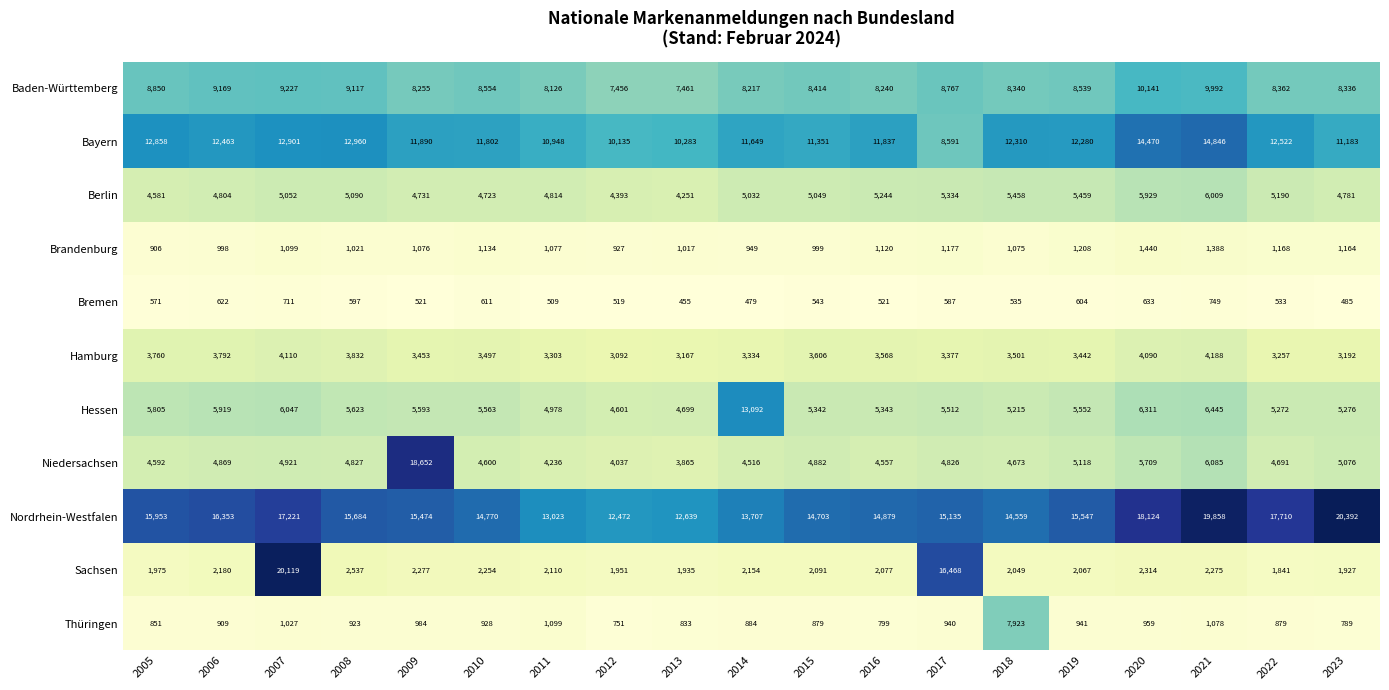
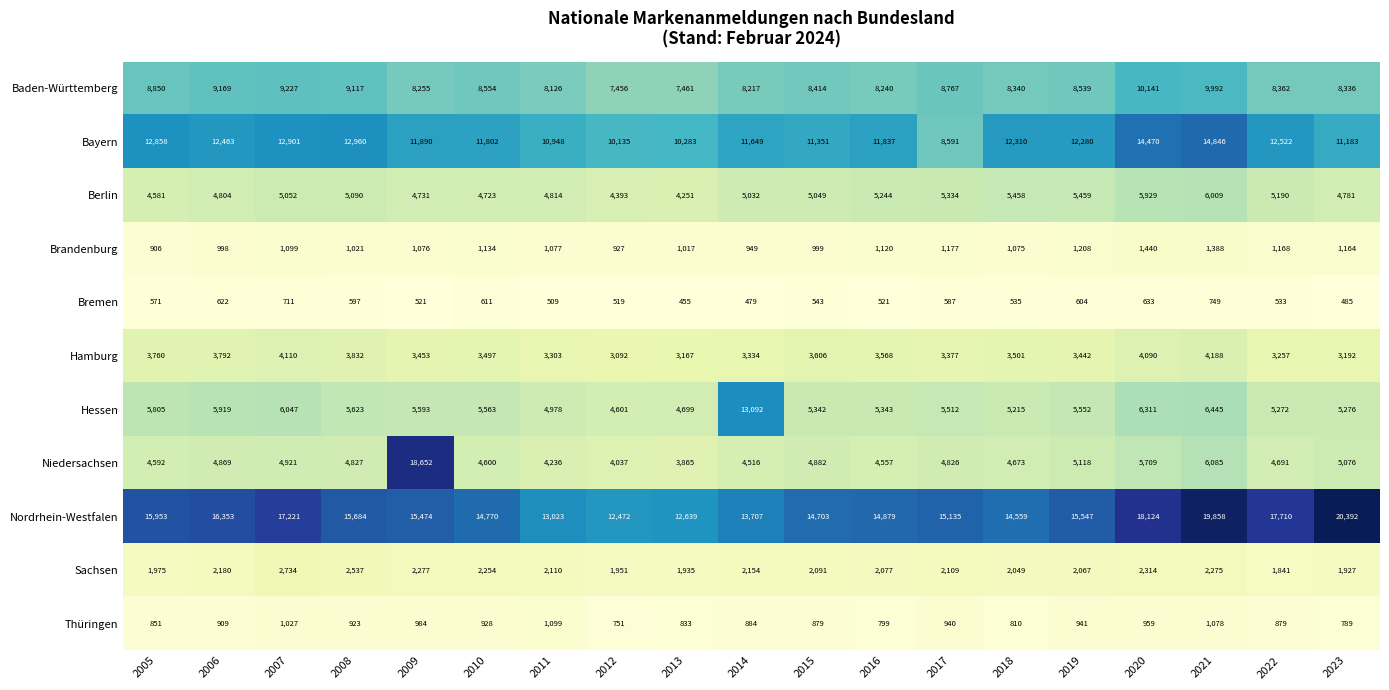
  {
    "Sachsen": {
      "2005": "1,975",
      "2006": "2,180",
-     "2007": "20,119",
+     "2007": "2,734",
      "2008": "2,537",
      "2009": "2,277",
      "2010": "2,254",
      "2011": "2,110",
      "2012": "1,951",
      "2013": "1,935",
      "2014": "2,154",
      "2015": "2,091",
      "2016": "2,077",
-     "2017": "16,468",
+     "2017": "2,109",
      "2018": "2,049",
      "2019": "2,067",
      "2020": "2,314",
      "2021": "2,275",
      "2022": "1,841",
      "2023": "1,927"
    },
    "Thüringen": {
      "2005": "851",
      "2006": "909",
      "2007": "1,027",
      "2008": "923",
      "2009": "984",
      "2010": "928",
      "2011": "1,099",
      "2012": "751",
      "2013": "833",
      "2014": "884",
      "2015": "879",
      "2016": "799",
      "2017": "940",
-     "2018": "7,923",
+     "2018": "810",
      "2019": "941",
      "2020": "959",
      "2021": "1,078",
      "2022": "879",
      "2023": "789"
    }
  }
